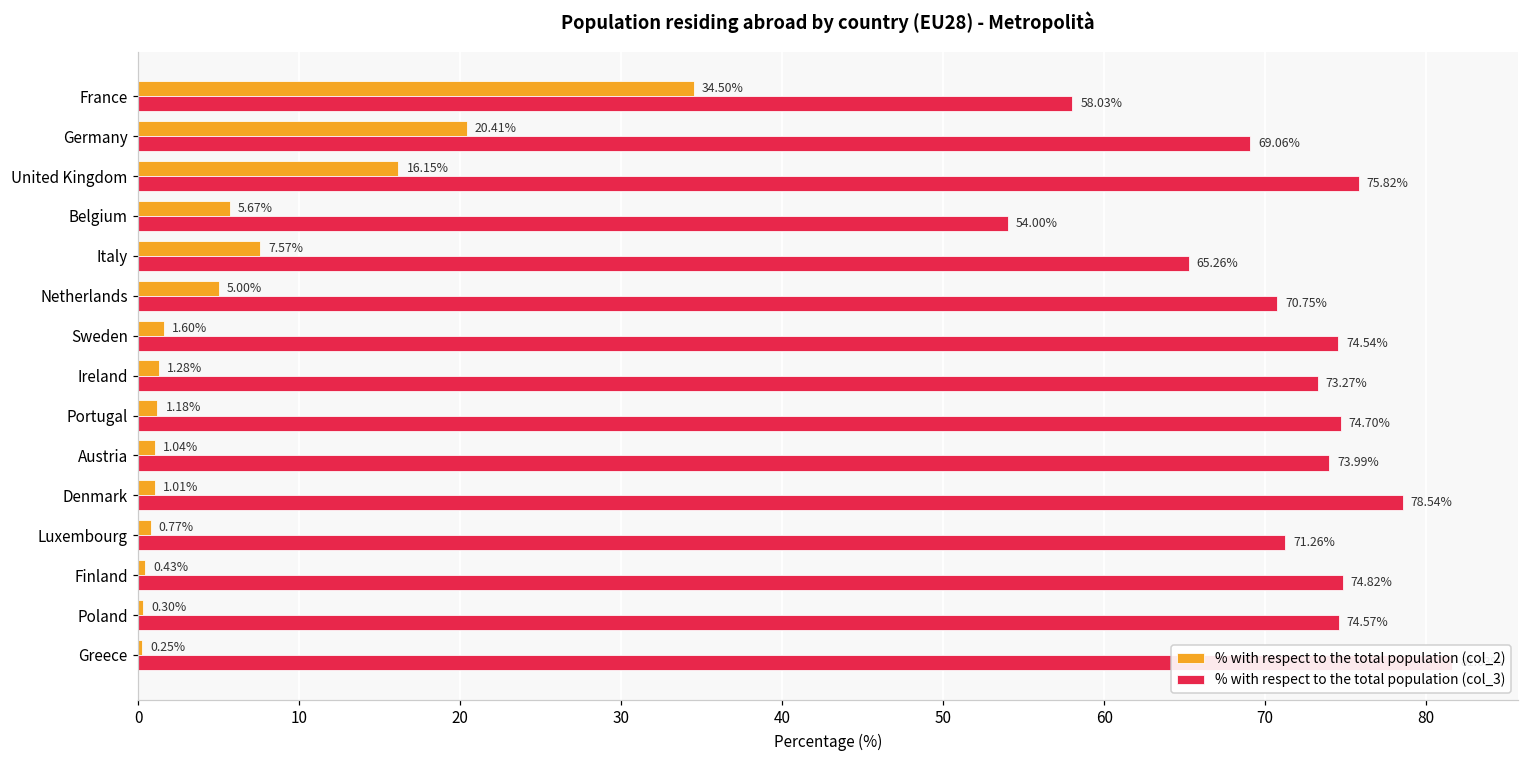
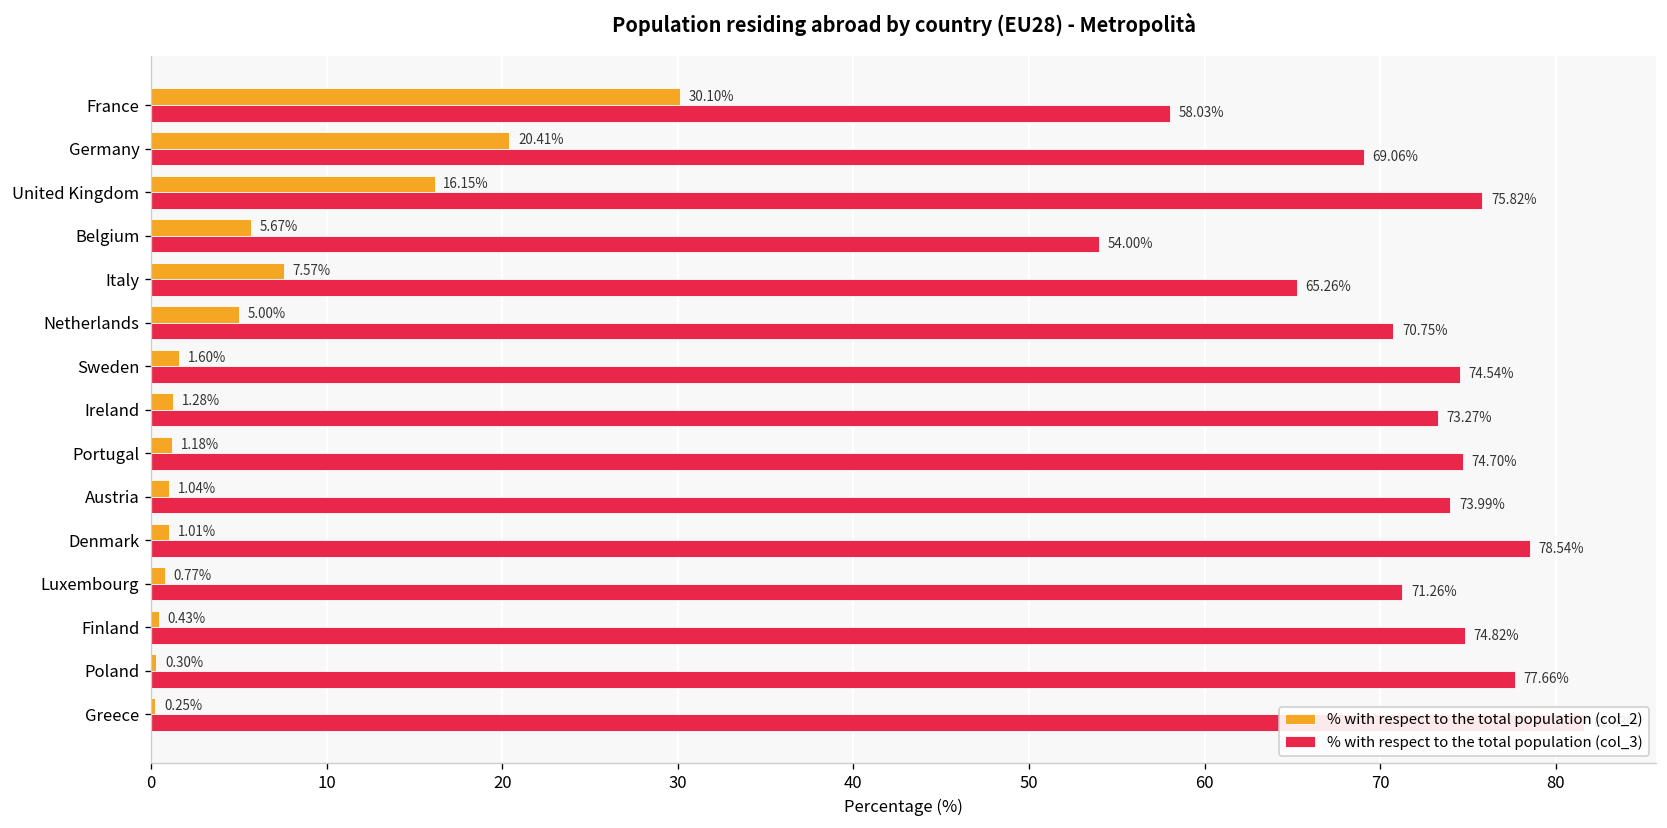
  {
    "% with respect to the total population (col_2)": {
-     "France": "34.50%",
+     "France": "30.10%",
      "Germany": "20.41%",
      "United Kingdom": "16.15%",
      "Belgium": "5.67%",
      "Italy": "7.57%",
      "Netherlands": "5.00%",
      "Sweden": "1.60%",
      "Ireland": "1.28%",
      "Portugal": "1.18%",
      "Austria": "1.04%",
      "Denmark": "1.01%",
      "Luxembourg": "0.77%",
      "Finland": "0.43%",
      "Poland": "0.30%",
      "Greece": "0.25%"
    },
    "% with respect to the total population (col_3)": {
      "France": "58.03%",
      "Germany": "69.06%",
      "United Kingdom": "75.82%",
      "Belgium": "54.00%",
      "Italy": "65.26%",
      "Netherlands": "70.75%",
      "Sweden": "74.54%",
      "Ireland": "73.27%",
      "Portugal": "74.70%",
      "Austria": "73.99%",
      "Denmark": "78.54%",
      "Luxembourg": "71.26%",
      "Finland": "74.82%",
-     "Poland": "74.57%"
+     "Poland": "77.66%"
    }
  }
